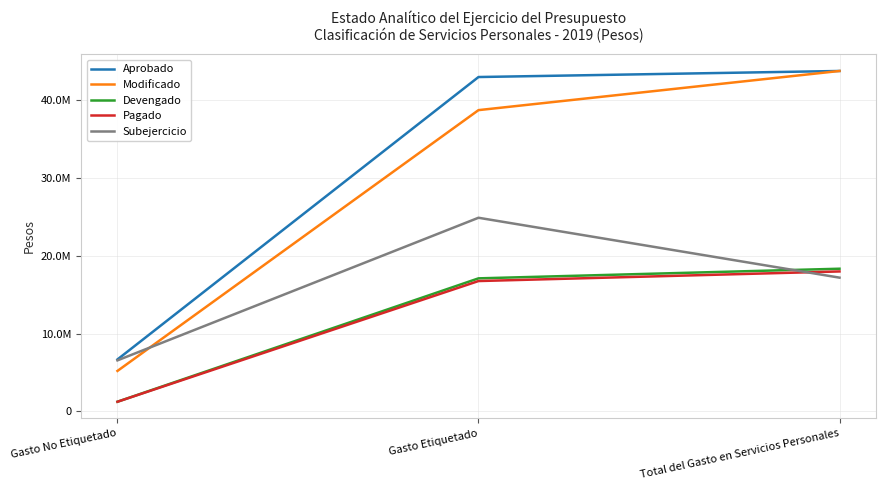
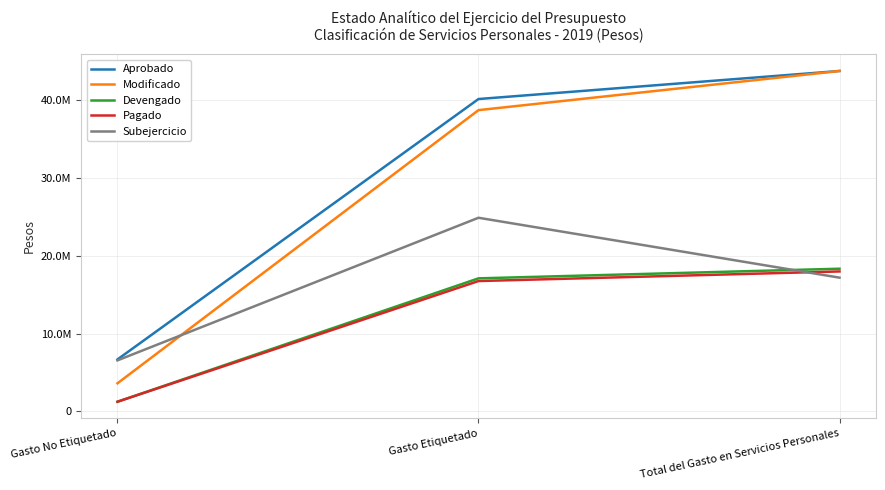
  {
    "Aprobado": {
-     "Gasto Etiquetado": 43000000
+     "Gasto Etiquetado": 40000000
    },
    "Modificado": {
-     "Gasto No Etiquetado": 5000000,
+     "Gasto No Etiquetado": 4000000,
      "Gasto Etiquetado": 39000000
    },
    "Devengado": {
      "Gasto Etiquetado": 17000000,
      "Total del Gasto en Servicios Personales": 18000000
    },
    "Pagado": {
      "Gasto Etiquetado": 17000000,
      "Total del Gasto en Servicios Personales": 18000000
    },
    "Subejercicio": {
      "Gasto Etiquetado": 25000000,
      "Total del Gasto en Servicios Personales": 17000000
    }
  }
